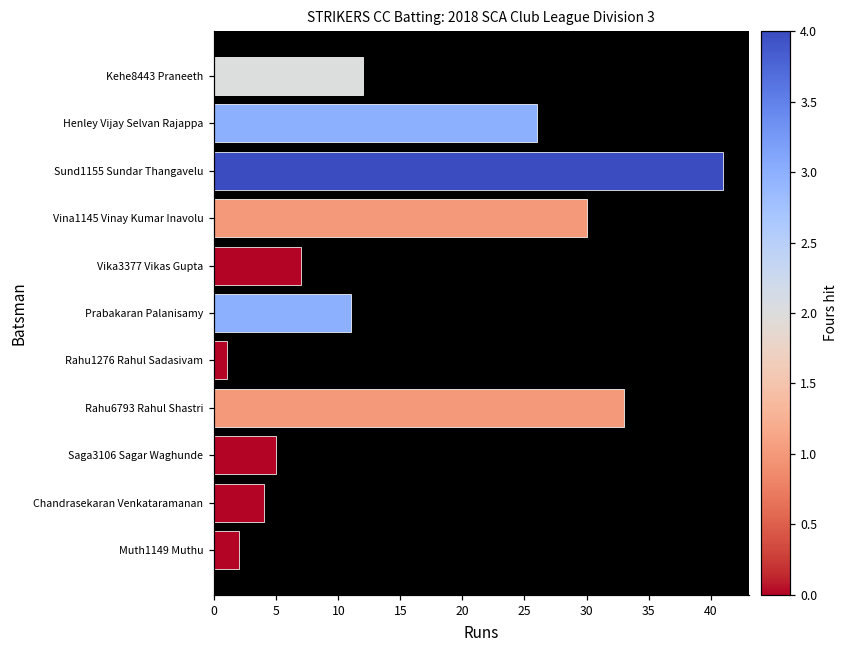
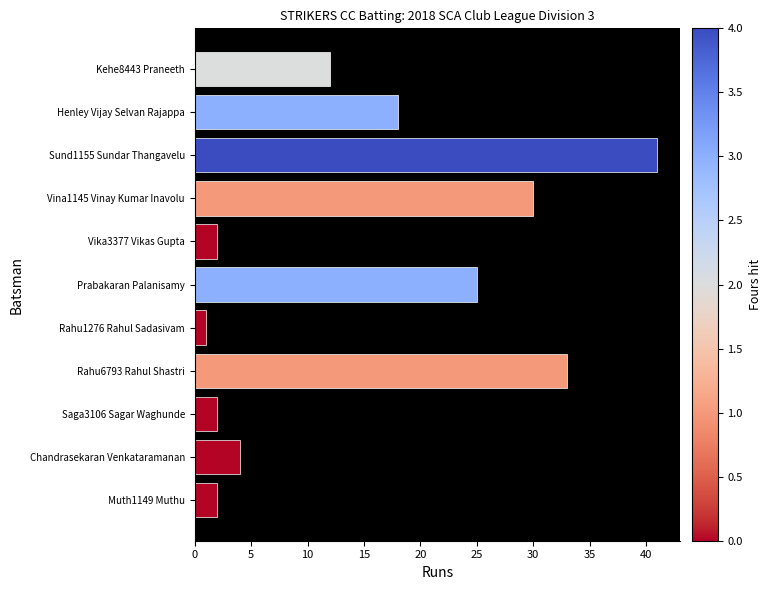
  {
    "Kehe8443 Praneeth": 12,
-   "Henley Vijay Selvan Rajappa": 26,
+   "Henley Vijay Selvan Rajappa": 18,
    "Sund1155 Sundar Thangavelu": 41,
    "Vina1145 Vinay Kumar Inavolu": 30,
-   "Vika3377 Vikas Gupta": 7,
-   "Prabakaran Palanisamy": 11,
+   "Vika3377 Vikas Gupta": 2,
+   "Prabakaran Palanisamy": 25,
    "Rahu1276 Rahul Sadasivam": 1,
    "Rahu6793 Rahul Shastri": 33,
-   "Saga3106 Sagar Waghunde": 5,
+   "Saga3106 Sagar Waghunde": 2,
    "Chandrasekaran Venkataramanan": 4,
    "Muth1149 Muthu": 2
  }
